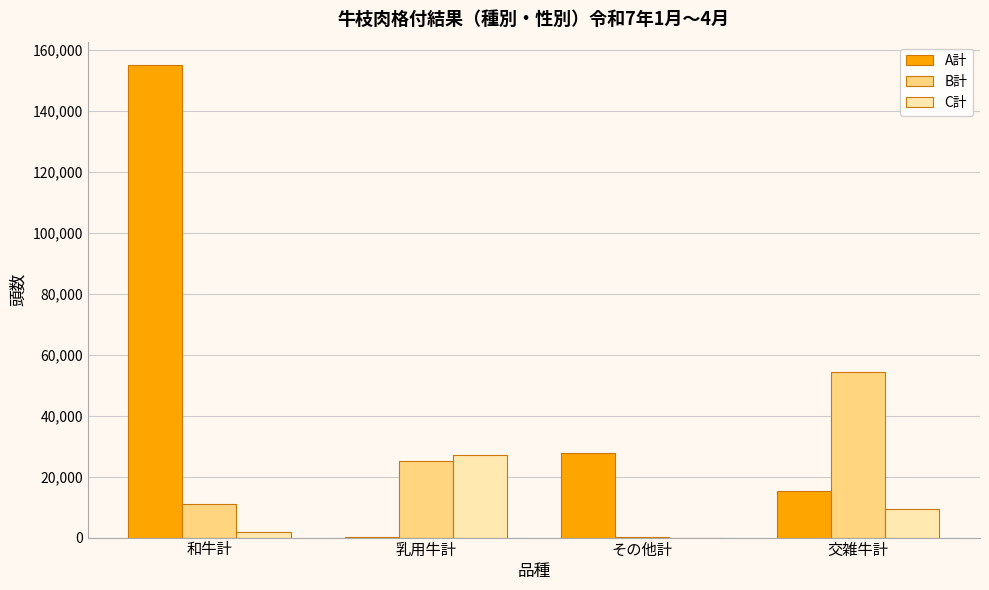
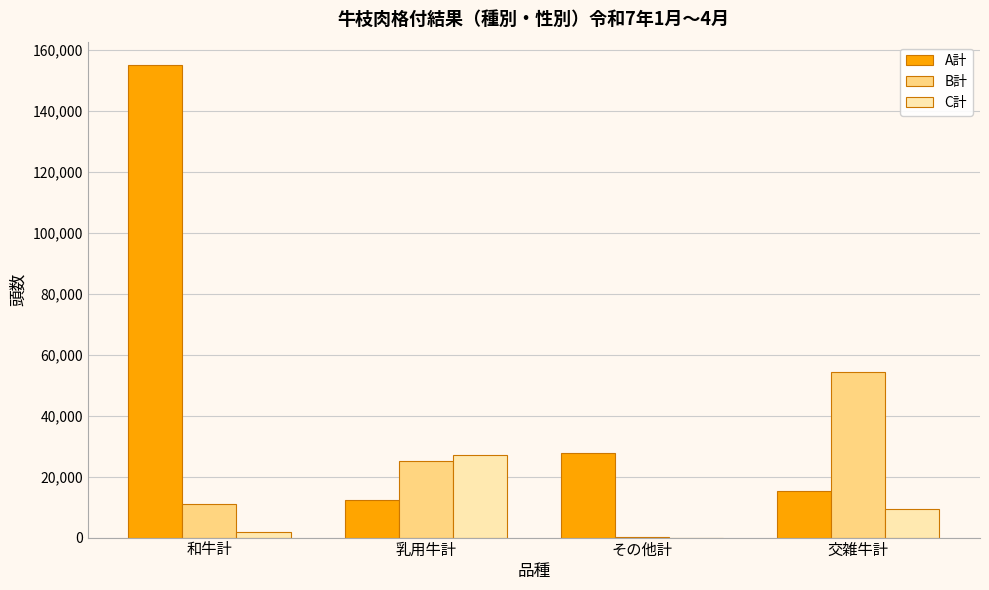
  {
    "A計": {
      "和牛計": "155,000",
-     "乳用牛計": "0",
+     "乳用牛計": "12,000",
      "その他計": "28,000",
      "交雑牛計": "15,000"
    }
  }
